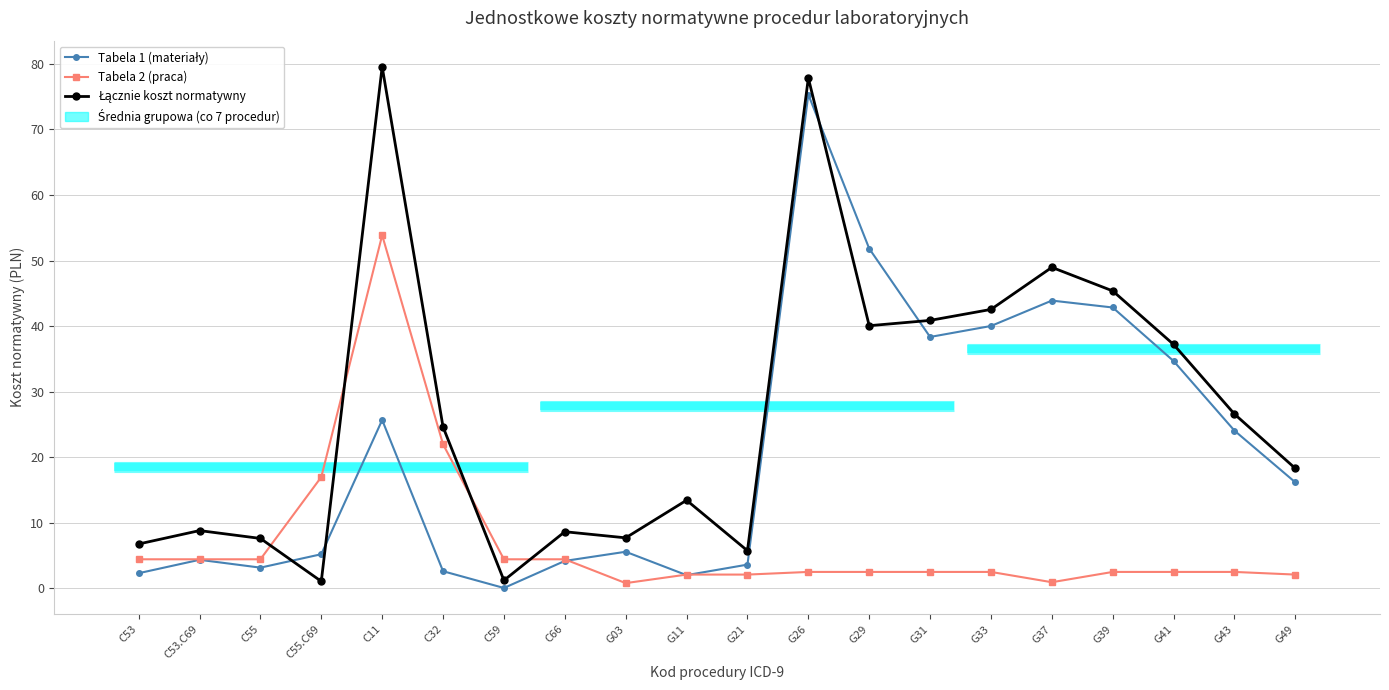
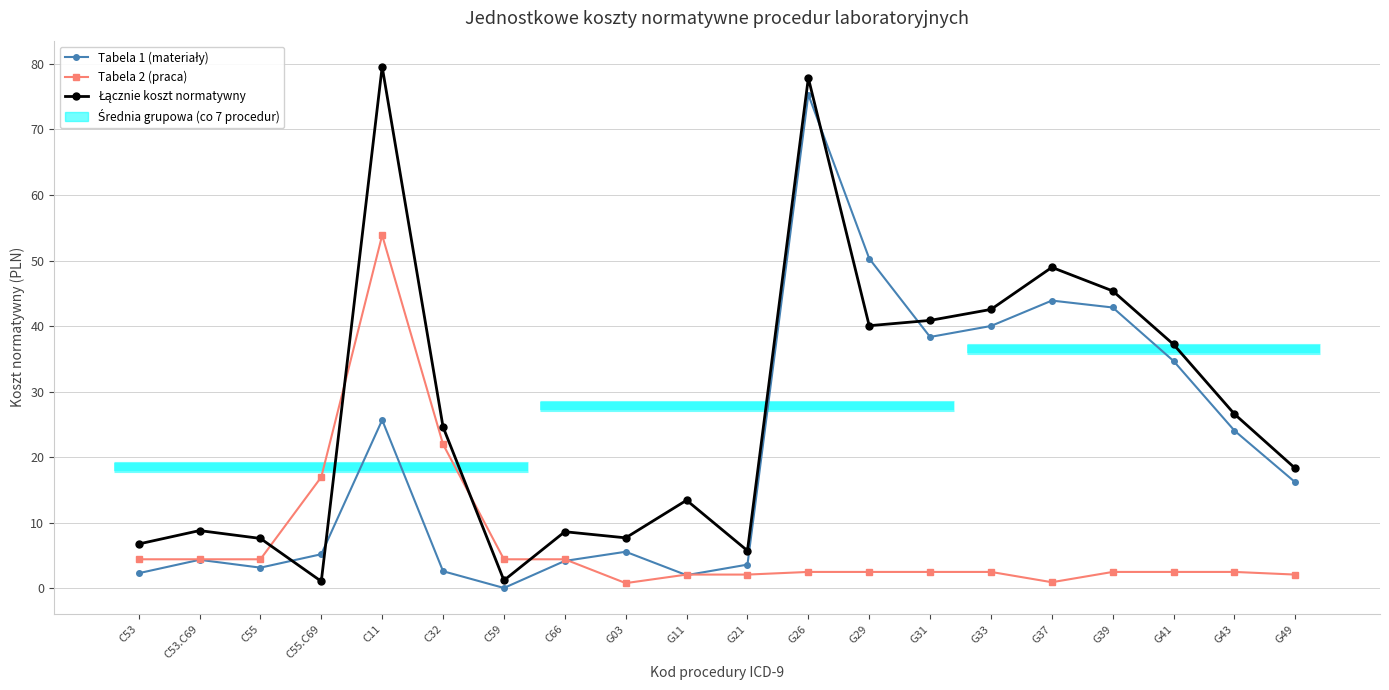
  {
    "Tabela 1 (materiały)": {
      "C53": 2,
      "C55": 3,
      "C55.C69": 5,
      "C11": 26,
      "C32": 3,
      "C59": 0,
      "G03": 6,
      "G21": 4,
      "G26": 75,
-     "G29": 52,
+     "G29": 50,
      "G31": 38,
      "G33": 40,
      "G37": 44,
      "G39": 43,
      "G41": 35,
      "G43": 24,
      "G49": 16
    },
    "Tabela 2 (praca)": {
      "C53": 4,
      "C55": 4,
      "C55.C69": 17,
      "C11": 54,
      "C32": 22,
      "C59": 4,
      "G03": 1,
      "G21": 2,
      "G26": 3,
      "G29": 3,
      "G31": 3,
      "G33": 3,
      "G37": 1,
      "G39": 3,
      "G41": 3,
      "G43": 3,
      "G49": 2
    },
    "Łącznie koszt normatywny": {
      "C53": 7,
      "C53.C69": 9,
      "C55": 8,
      "C55.C69": 1,
      "C11": 80,
      "C32": 25,
      "C59": 1,
      "C66": 9,
      "G03": 8,
      "G11": 13,
      "G21": 6,
      "G26": 78,
      "G29": 40,
      "G31": 41,
      "G33": 43,
      "G37": 49,
      "G39": 45,
      "G41": 37,
      "G43": 27,
      "G49": 18
    }
  }
